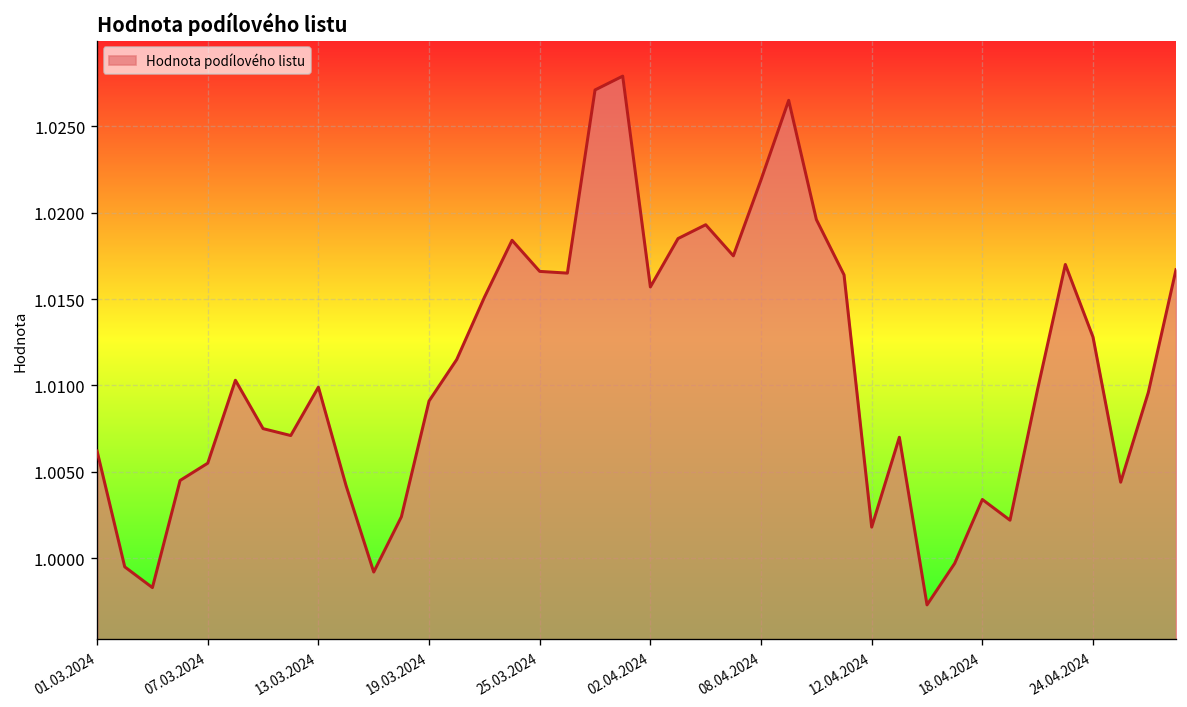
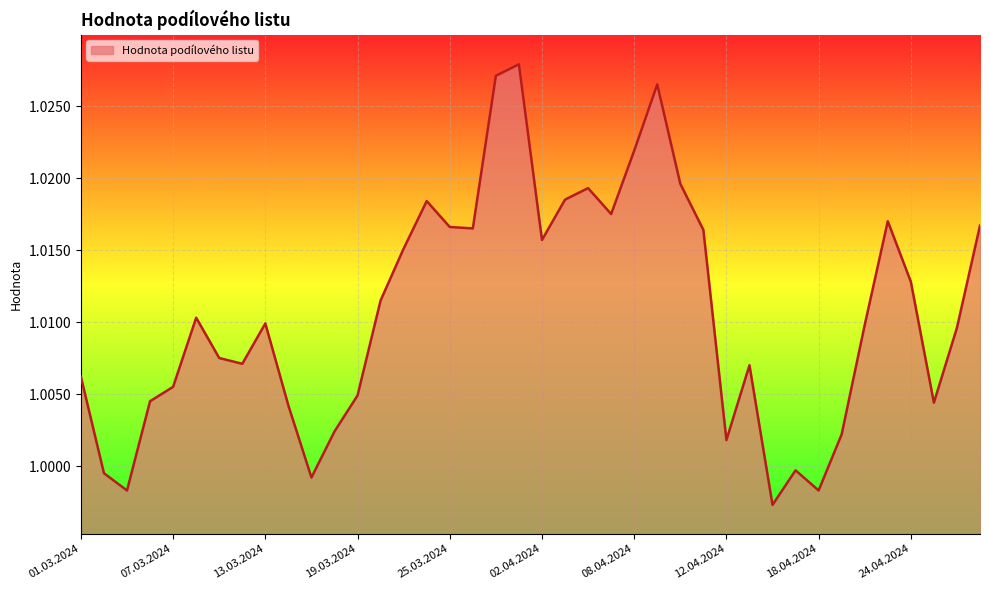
  {
    "01.03.2024": 1.0062,
    "07.03.2024": 1.0055,
    "13.03.2024": 1.0099,
-   "19.03.2024": 1.0091,
+   "19.03.2024": 1.0049,
    "25.03.2024": 1.0166,
    "02.04.2024": 1.0157,
    "08.04.2024": 1.0219,
    "12.04.2024": 1.0018,
-   "18.04.2024": 1.0034,
+   "18.04.2024": 0.9983,
    "24.04.2024": 1.0128
  }
